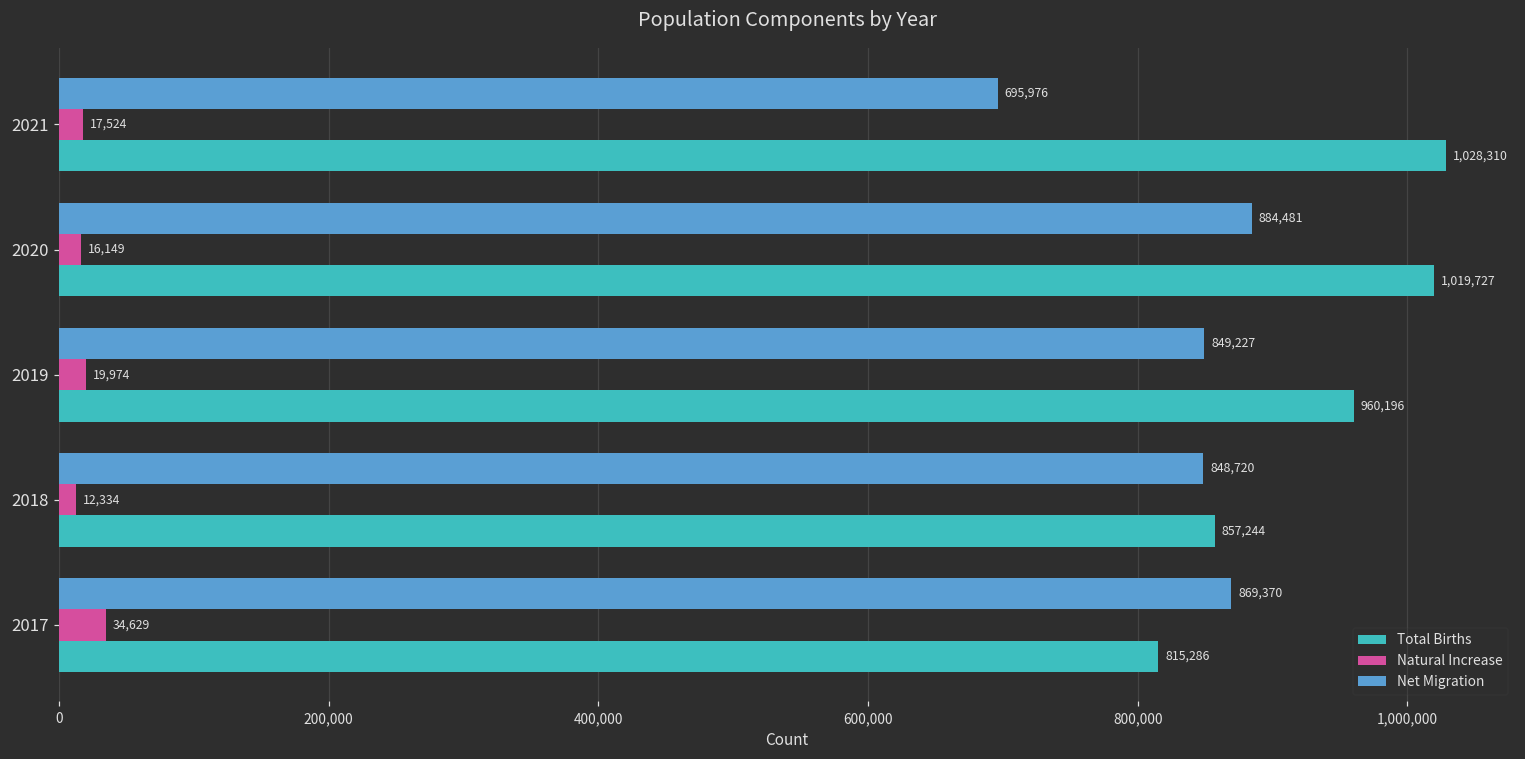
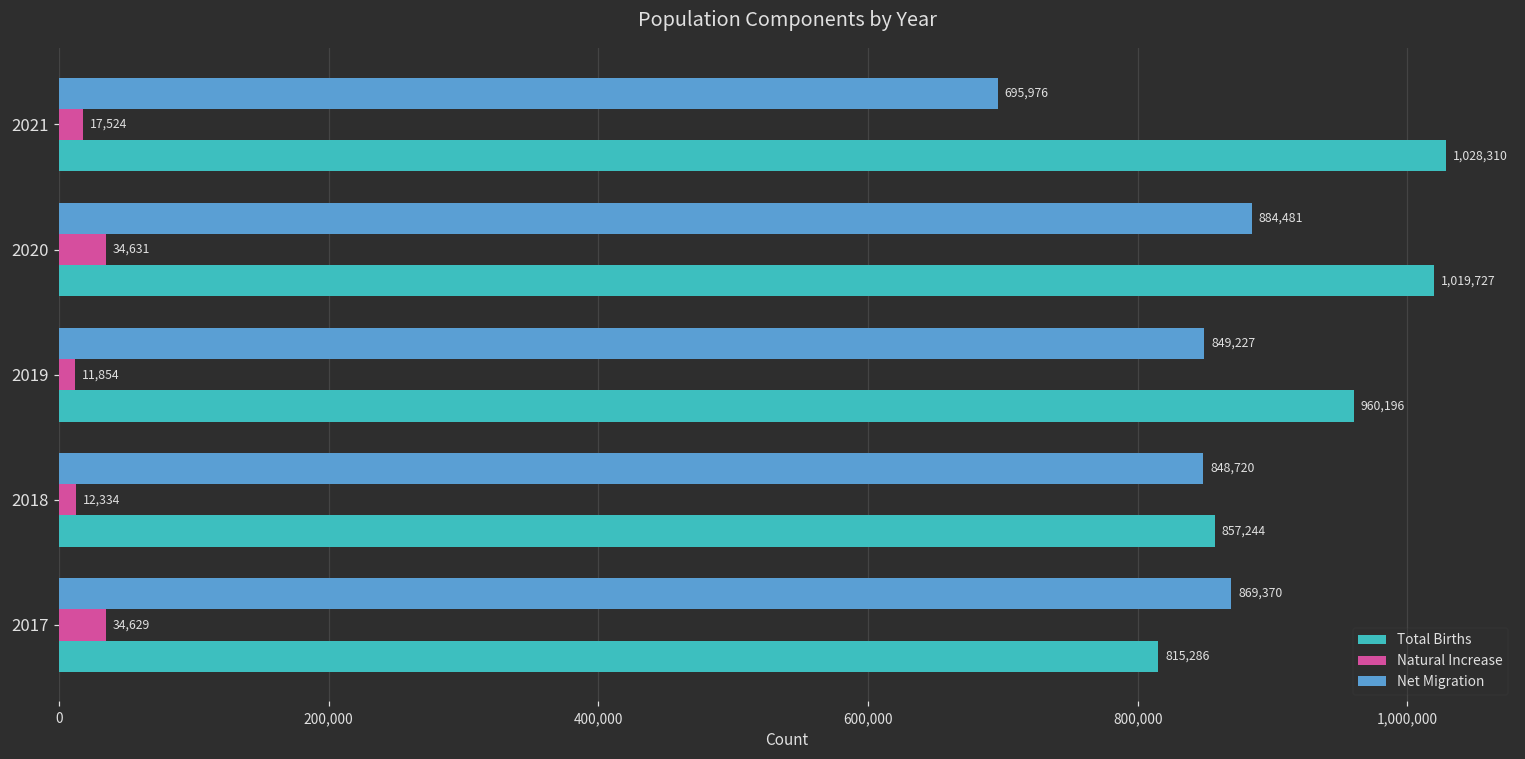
  {
    "Natural Increase": {
      "2021": "17,524",
-     "2020": "16,149",
-     "2019": "19,974",
+     "2020": "34,631",
+     "2019": "11,854",
      "2018": "12,334",
      "2017": "34,629"
    }
  }
